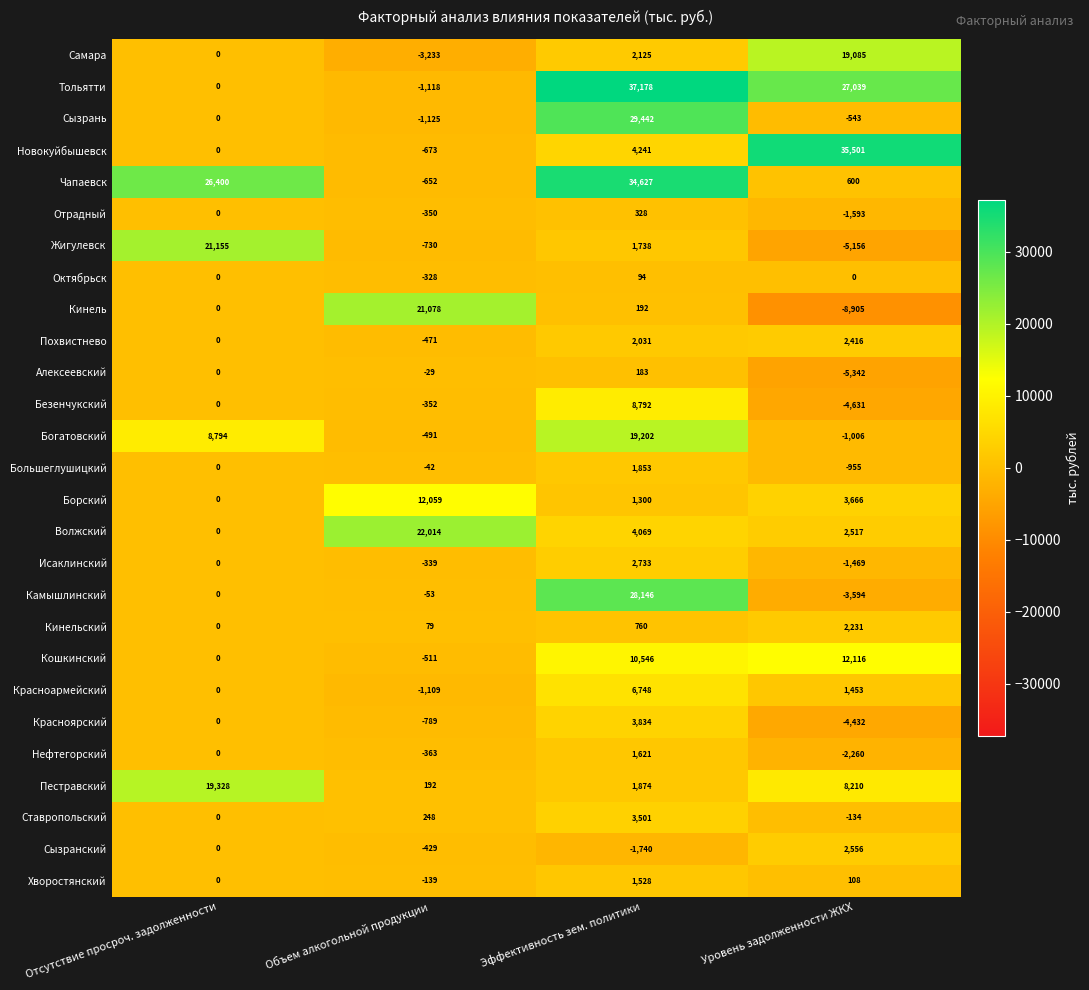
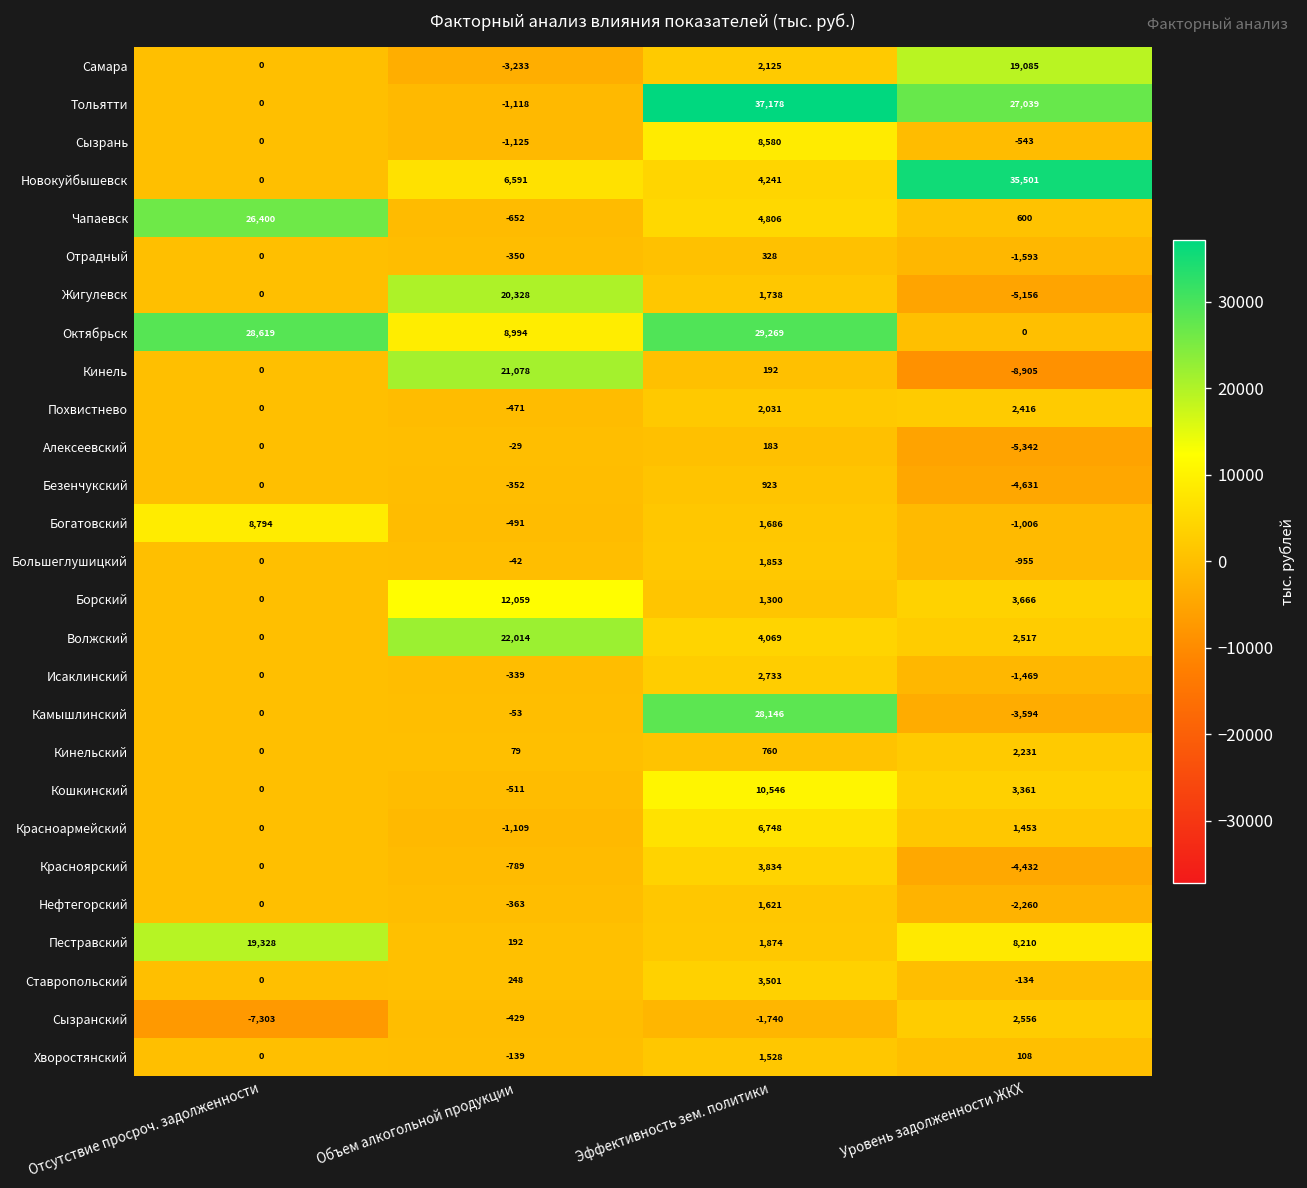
  {
    "Самара": {
      "Отсутствие просроч. задолженности": "0",
      "Объем алкогольной продукции": "-3,233",
      "Эффективность зем. политики": "2,125",
      "Уровень задолженности ЖКХ": "19,085"
    },
    "Тольятти": {
      "Отсутствие просроч. задолженности": "0",
      "Объем алкогольной продукции": "-1,118",
      "Эффективность зем. политики": "37,178",
      "Уровень задолженности ЖКХ": "27,039"
    },
    "Сызрань": {
      "Отсутствие просроч. задолженности": "0",
      "Объем алкогольной продукции": "-1,125",
-     "Эффективность зем. политики": "29,442",
+     "Эффективность зем. политики": "8,580",
      "Уровень задолженности ЖКХ": "-543"
    },
    "Новокуйбышевск": {
      "Отсутствие просроч. задолженности": "0",
-     "Объем алкогольной продукции": "-673",
+     "Объем алкогольной продукции": "6,591",
      "Эффективность зем. политики": "4,241",
      "Уровень задолженности ЖКХ": "35,501"
    },
    "Чапаевск": {
      "Отсутствие просроч. задолженности": "26,400",
      "Объем алкогольной продукции": "-652",
-     "Эффективность зем. политики": "34,627",
+     "Эффективность зем. политики": "4,806",
      "Уровень задолженности ЖКХ": "600"
    },
    "Отрадный": {
      "Отсутствие просроч. задолженности": "0",
      "Объем алкогольной продукции": "-350",
      "Эффективность зем. политики": "328",
      "Уровень задолженности ЖКХ": "-1,593"
    },
    "Жигулевск": {
-     "Отсутствие просроч. задолженности": "21,155",
-     "Объем алкогольной продукции": "-730",
+     "Отсутствие просроч. задолженности": "0",
+     "Объем алкогольной продукции": "20,328",
      "Эффективность зем. политики": "1,738",
      "Уровень задолженности ЖКХ": "-5,156"
    },
    "Октябрьск": {
-     "Отсутствие просроч. задолженности": "0",
-     "Объем алкогольной продукции": "-328",
-     "Эффективность зем. политики": "94",
+     "Отсутствие просроч. задолженности": "28,619",
+     "Объем алкогольной продукции": "8,994",
+     "Эффективность зем. политики": "29,269",
      "Уровень задолженности ЖКХ": "0"
    },
    "Кинель": {
      "Отсутствие просроч. задолженности": "0",
      "Объем алкогольной продукции": "21,078",
      "Эффективность зем. политики": "192",
      "Уровень задолженности ЖКХ": "-8,905"
    },
    "Похвистнево": {
      "Отсутствие просроч. задолженности": "0",
      "Объем алкогольной продукции": "-471",
      "Эффективность зем. политики": "2,031",
      "Уровень задолженности ЖКХ": "2,416"
    },
    "Алексеевский": {
      "Отсутствие просроч. задолженности": "0",
      "Объем алкогольной продукции": "-29",
      "Эффективность зем. политики": "183",
      "Уровень задолженности ЖКХ": "-5,342"
    },
    "Безенчукский": {
      "Отсутствие просроч. задолженности": "0",
      "Объем алкогольной продукции": "-352",
-     "Эффективность зем. политики": "8,792",
+     "Эффективность зем. политики": "923",
      "Уровень задолженности ЖКХ": "-4,631"
    },
    "Богатовский": {
      "Отсутствие просроч. задолженности": "8,794",
      "Объем алкогольной продукции": "-491",
-     "Эффективность зем. политики": "19,202",
+     "Эффективность зем. политики": "1,686",
      "Уровень задолженности ЖКХ": "-1,006"
    },
    "Большеглушицкий": {
      "Отсутствие просроч. задолженности": "0",
      "Объем алкогольной продукции": "-42",
      "Эффективность зем. политики": "1,853",
      "Уровень задолженности ЖКХ": "-955"
    },
    "Борский": {
      "Отсутствие просроч. задолженности": "0",
      "Объем алкогольной продукции": "12,059",
      "Эффективность зем. политики": "1,300",
      "Уровень задолженности ЖКХ": "3,666"
    },
    "Волжский": {
      "Отсутствие просроч. задолженности": "0",
      "Объем алкогольной продукции": "22,014",
      "Эффективность зем. политики": "4,069",
      "Уровень задолженности ЖКХ": "2,517"
    },
    "Исаклинский": {
      "Отсутствие просроч. задолженности": "0",
      "Объем алкогольной продукции": "-339",
      "Эффективность зем. политики": "2,733",
      "Уровень задолженности ЖКХ": "-1,469"
    },
    "Камышлинский": {
      "Отсутствие просроч. задолженности": "0",
      "Объем алкогольной продукции": "-53",
      "Эффективность зем. политики": "28,146",
      "Уровень задолженности ЖКХ": "-3,594"
    },
    "Кинельский": {
      "Отсутствие просроч. задолженности": "0",
      "Объем алкогольной продукции": "79",
      "Эффективность зем. политики": "760",
      "Уровень задолженности ЖКХ": "2,231"
    },
    "Кошкинский": {
      "Отсутствие просроч. задолженности": "0",
      "Объем алкогольной продукции": "-511",
      "Эффективность зем. политики": "10,546",
-     "Уровень задолженности ЖКХ": "12,116"
+     "Уровень задолженности ЖКХ": "3,361"
    },
    "Красноармейский": {
      "Отсутствие просроч. задолженности": "0",
      "Объем алкогольной продукции": "-1,109",
      "Эффективность зем. политики": "6,748",
      "Уровень задолженности ЖКХ": "1,453"
    },
    "Красноярский": {
      "Отсутствие просроч. задолженности": "0",
      "Объем алкогольной продукции": "-789",
      "Эффективность зем. политики": "3,834",
      "Уровень задолженности ЖКХ": "-4,432"
    },
    "Нефтегорский": {
      "Отсутствие просроч. задолженности": "0",
      "Объем алкогольной продукции": "-363",
      "Эффективность зем. политики": "1,621",
      "Уровень задолженности ЖКХ": "-2,260"
    },
    "Пестравский": {
      "Отсутствие просроч. задолженности": "19,328",
      "Объем алкогольной продукции": "192",
      "Эффективность зем. политики": "1,874",
      "Уровень задолженности ЖКХ": "8,210"
    },
    "Ставропольский": {
      "Отсутствие просроч. задолженности": "0",
      "Объем алкогольной продукции": "248",
      "Эффективность зем. политики": "3,501",
      "Уровень задолженности ЖКХ": "-134"
    },
    "Сызранский": {
-     "Отсутствие просроч. задолженности": "0",
+     "Отсутствие просроч. задолженности": "-7,303",
      "Объем алкогольной продукции": "-429",
      "Эффективность зем. политики": "-1,740",
      "Уровень задолженности ЖКХ": "2,556"
    },
    "Хворостянский": {
      "Отсутствие просроч. задолженности": "0",
      "Объем алкогольной продукции": "-139",
      "Эффективность зем. политики": "1,528",
      "Уровень задолженности ЖКХ": "108"
    }
  }
